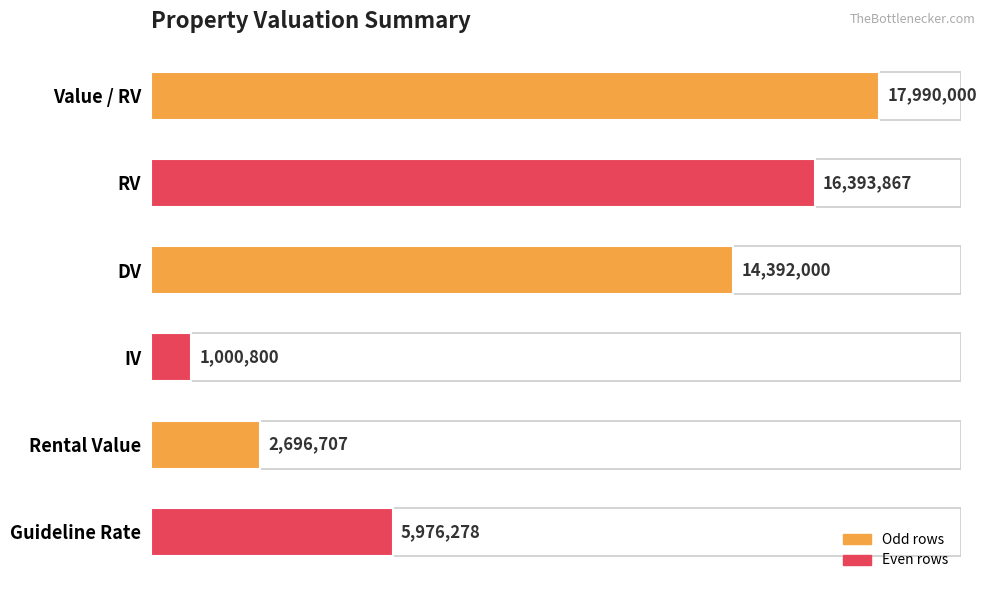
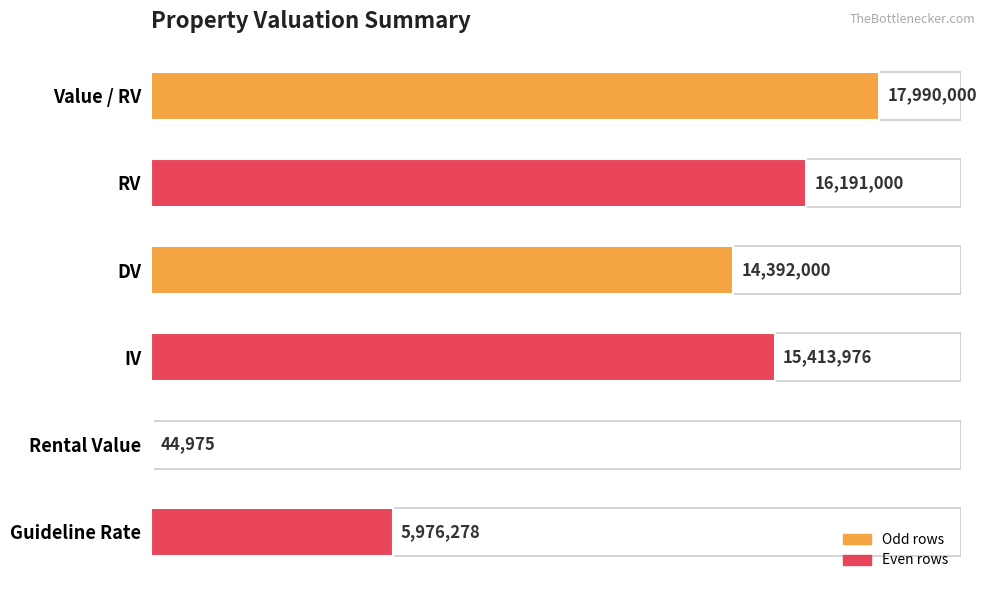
  {
    "Value / RV": "17,990,000",
-   "RV": "16,393,867",
+   "RV": "16,191,000",
    "DV": "14,392,000",
-   "IV": "1,000,800",
-   "Rental Value": "2,696,707",
+   "IV": "15,413,976",
+   "Rental Value": "44,975",
    "Guideline Rate": "5,976,278"
  }
